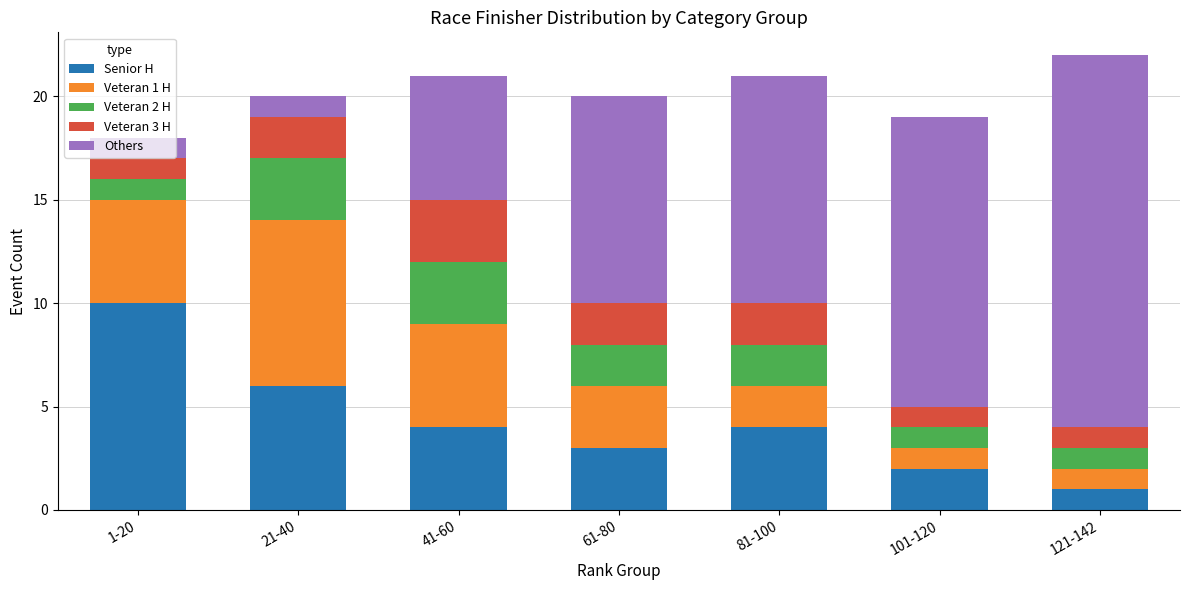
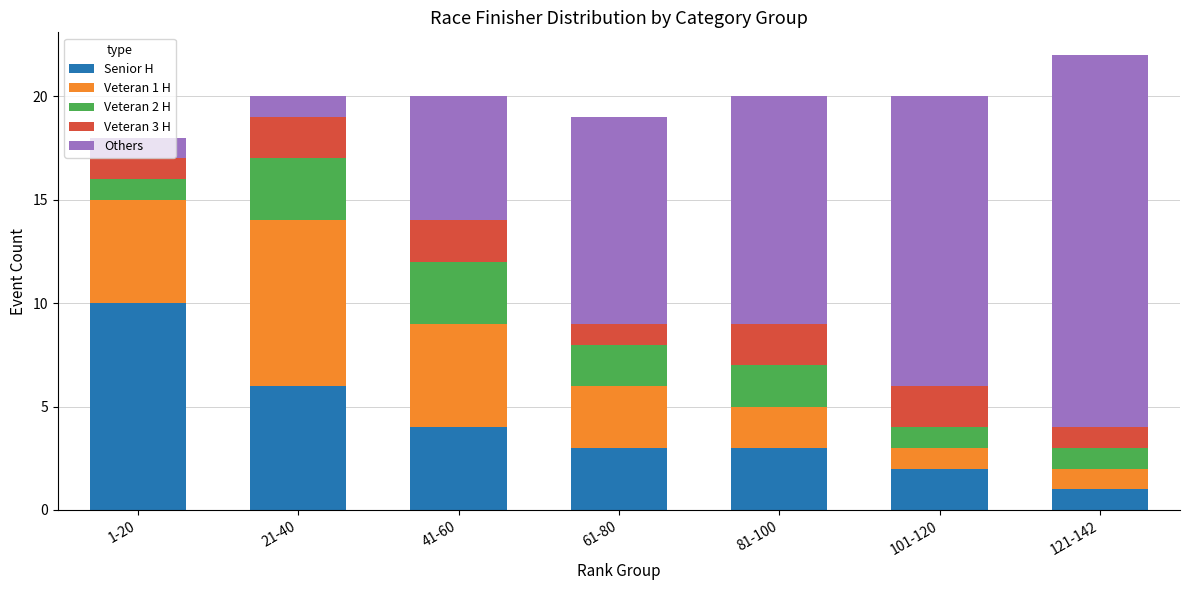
  {
    "Senior H": {
      "1-20": 10,
      "21-40": 6,
      "41-60": 4,
      "61-80": 3,
-     "81-100": 4,
+     "81-100": 3,
      "101-120": 2,
      "121-142": 1
    },
    "Veteran 1 H": {
      "1-20": 5,
      "21-40": 8,
      "41-60": 5,
      "61-80": 3,
      "81-100": 2,
      "101-120": 1,
      "121-142": 1
    },
    "Veteran 2 H": {
      "1-20": 1,
      "21-40": 3,
      "41-60": 3,
      "61-80": 2,
      "81-100": 2,
      "101-120": 1,
      "121-142": 1
    },
    "Veteran 3 H": {
      "1-20": 1,
      "21-40": 2,
-     "41-60": 3,
-     "61-80": 2,
+     "41-60": 2,
+     "61-80": 1,
      "81-100": 2,
-     "101-120": 1,
+     "101-120": 2,
      "121-142": 1
    },
    "Others": {
      "21-40": 1,
      "41-60": 6,
      "61-80": 10,
      "81-100": 11,
      "101-120": 14,
      "121-142": 18
    }
  }
